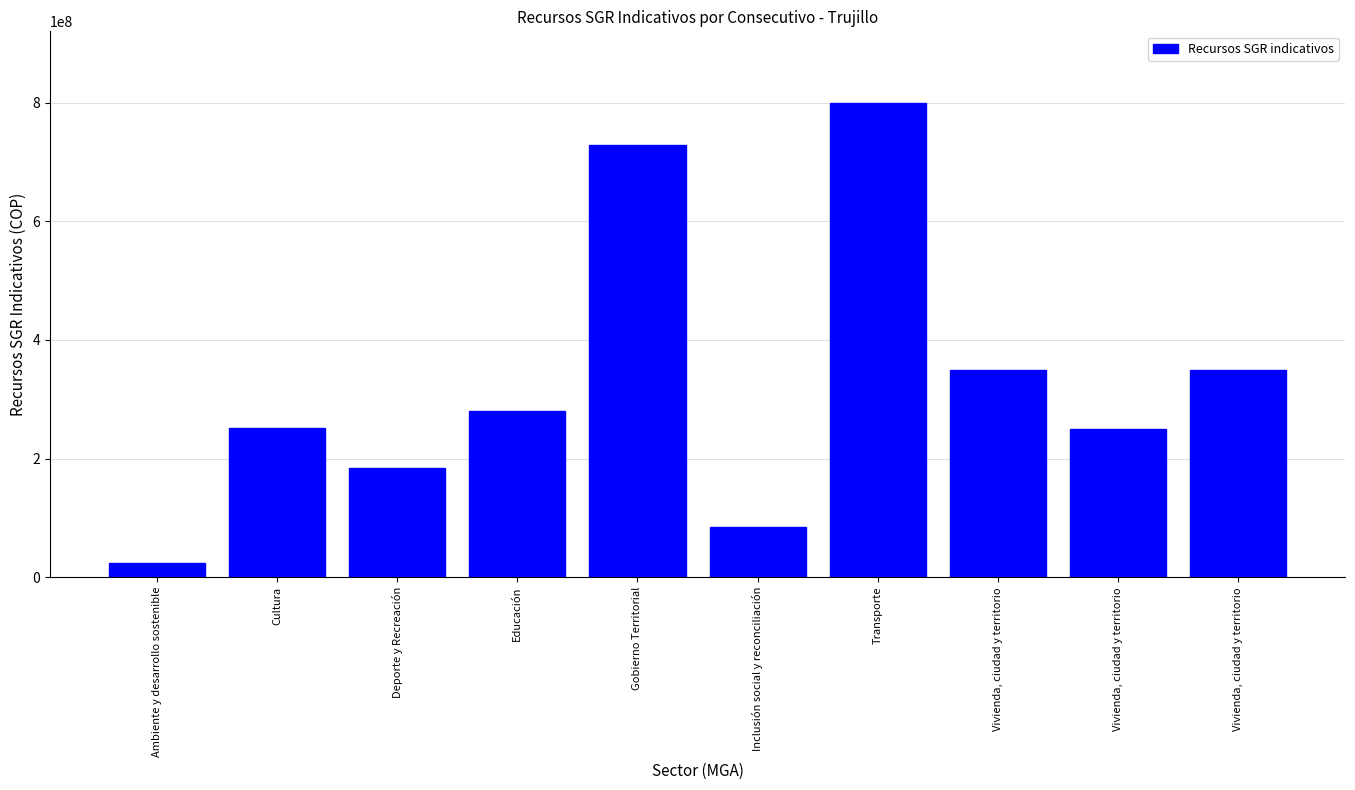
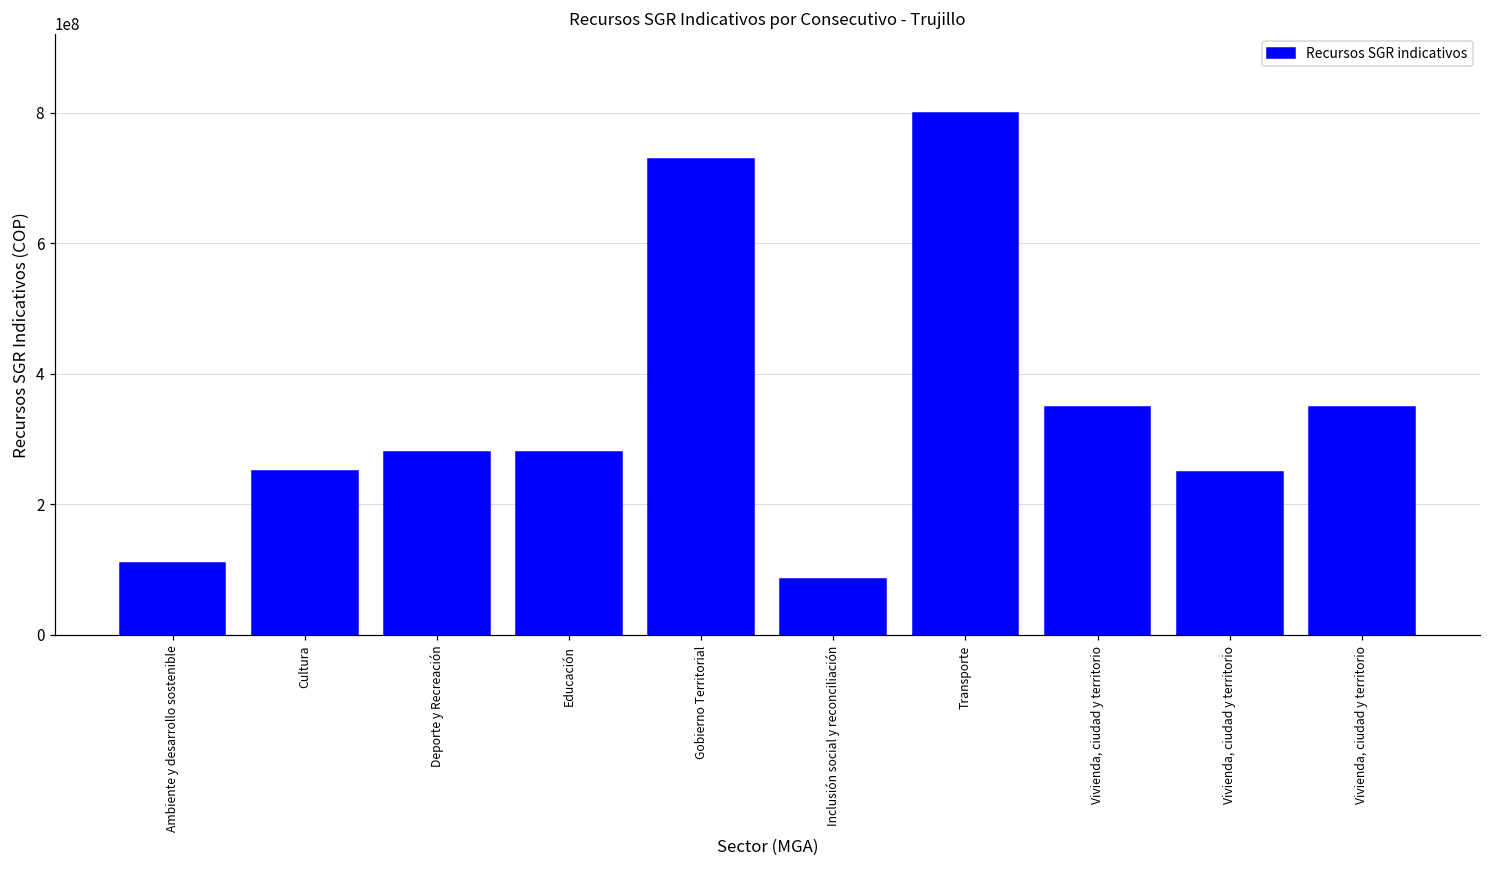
  {
-   "Ambiente y desarrollo sostenible": 20000000,
+   "Ambiente y desarrollo sostenible": 110000000,
    "Cultura": 250000000,
-   "Deporte y Recreación": 180000000,
+   "Deporte y Recreación": 280000000,
    "Educación": 280000000,
    "Gobierno Territorial": 730000000,
    "Inclusión social y reconciliación": 90000000,
    "Transporte": 800000000
  }
